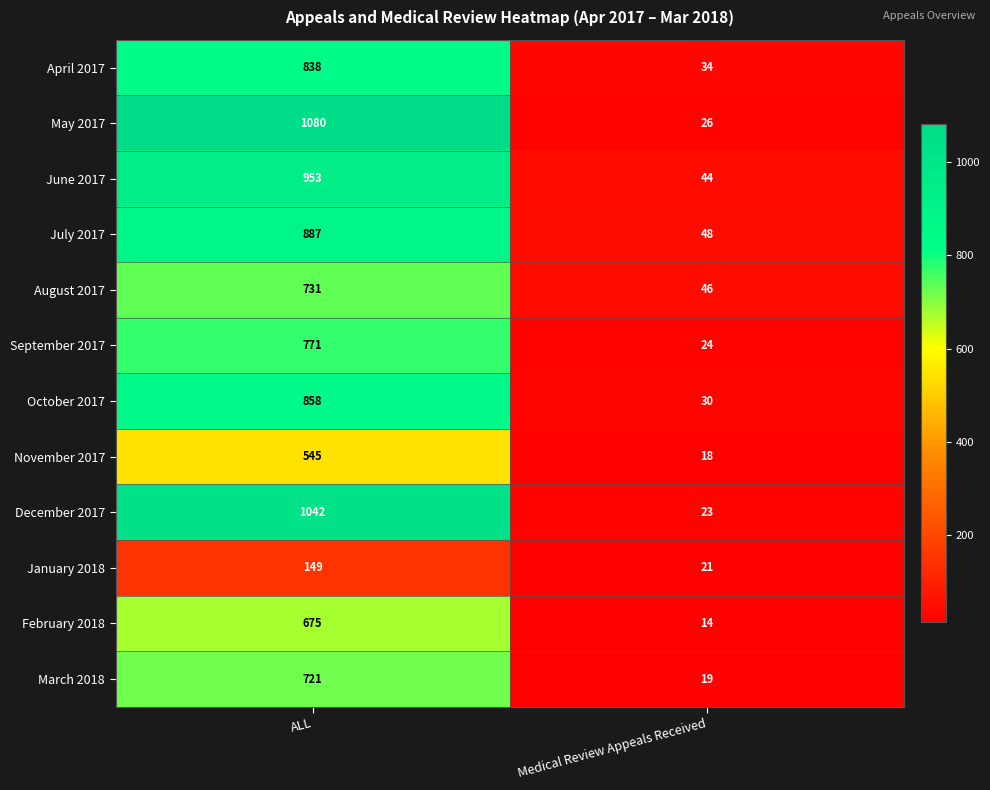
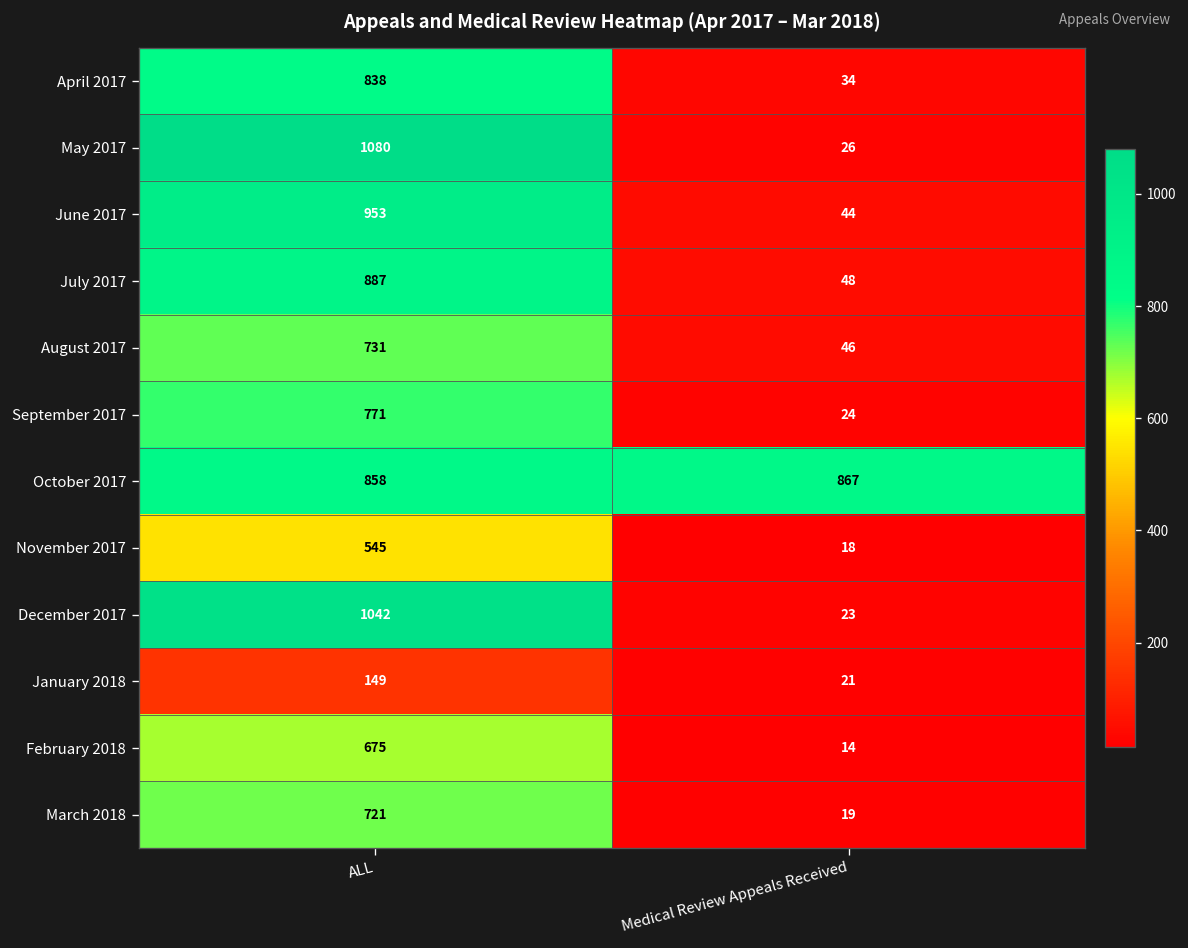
  {
    "April 2017": {
      "ALL": 838,
      "Medical Review Appeals Received": 34
    },
    "May 2017": {
      "ALL": 1080,
      "Medical Review Appeals Received": 26
    },
    "June 2017": {
      "ALL": 953,
      "Medical Review Appeals Received": 44
    },
    "July 2017": {
      "ALL": 887,
      "Medical Review Appeals Received": 48
    },
    "August 2017": {
      "ALL": 731,
      "Medical Review Appeals Received": 46
    },
    "September 2017": {
      "ALL": 771,
      "Medical Review Appeals Received": 24
    },
    "October 2017": {
      "ALL": 858,
-     "Medical Review Appeals Received": 30
+     "Medical Review Appeals Received": 867
    },
    "November 2017": {
      "ALL": 545,
      "Medical Review Appeals Received": 18
    },
    "December 2017": {
      "ALL": 1042,
      "Medical Review Appeals Received": 23
    },
    "January 2018": {
      "ALL": 149,
      "Medical Review Appeals Received": 21
    },
    "February 2018": {
      "ALL": 675,
      "Medical Review Appeals Received": 14
    },
    "March 2018": {
      "ALL": 721,
      "Medical Review Appeals Received": 19
    }
  }
